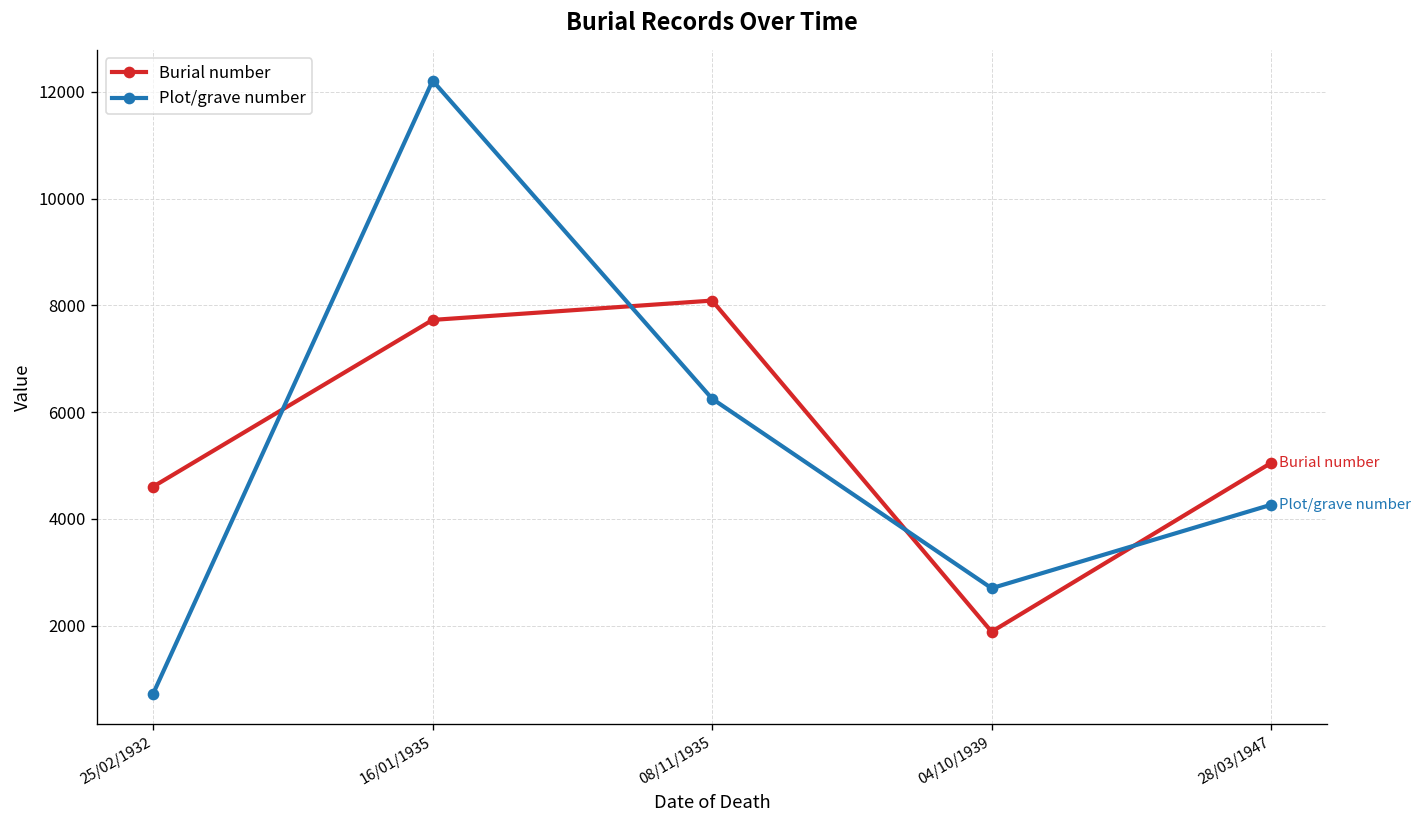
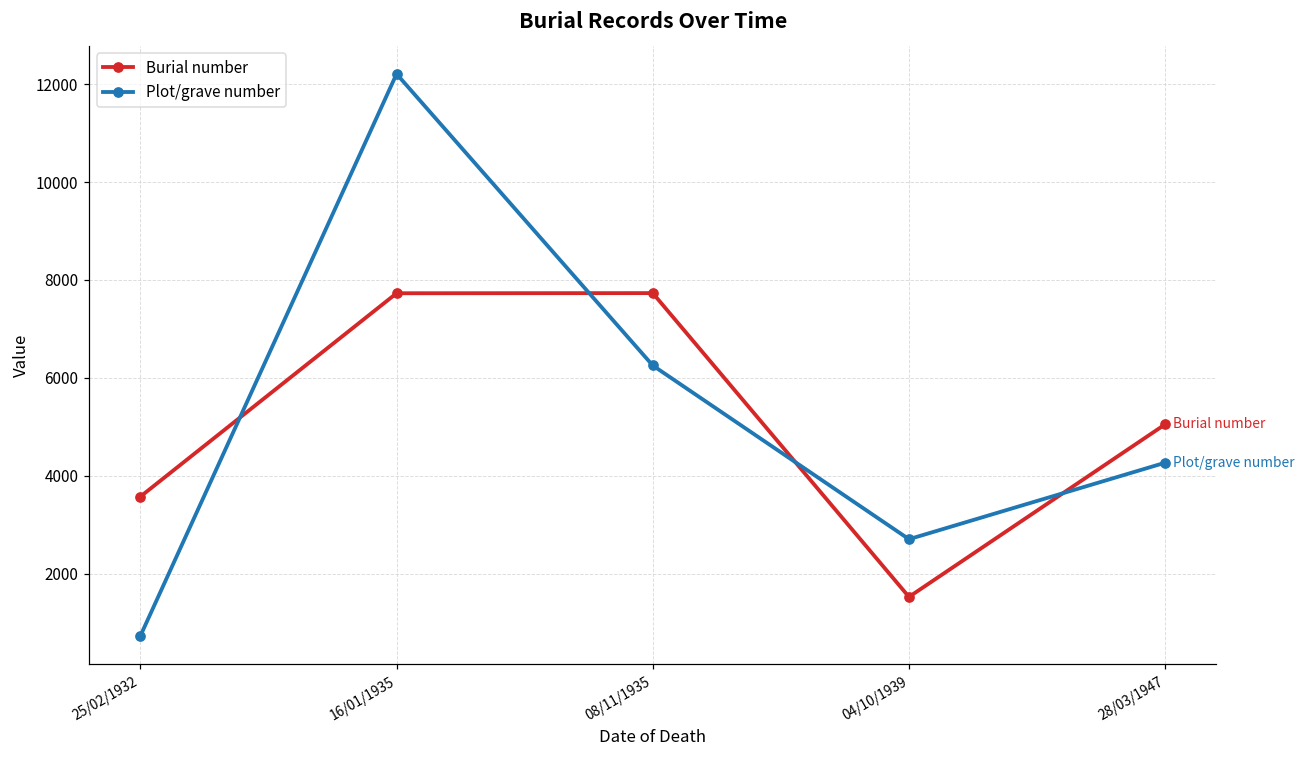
  {
    "Burial number": {
-     "25/02/1932": 4600,
+     "25/02/1932": 3600,
      "16/01/1935": 7700,
-     "08/11/1935": 8100,
-     "04/10/1939": 1900,
+     "08/11/1935": 7700,
+     "04/10/1939": 1500,
      "28/03/1947": 5000
    },
    "Plot/grave number": {
      "25/02/1932": 700,
      "16/01/1935": 12200,
      "08/11/1935": 6300,
      "04/10/1939": 2700,
      "28/03/1947": 4300
    }
  }
